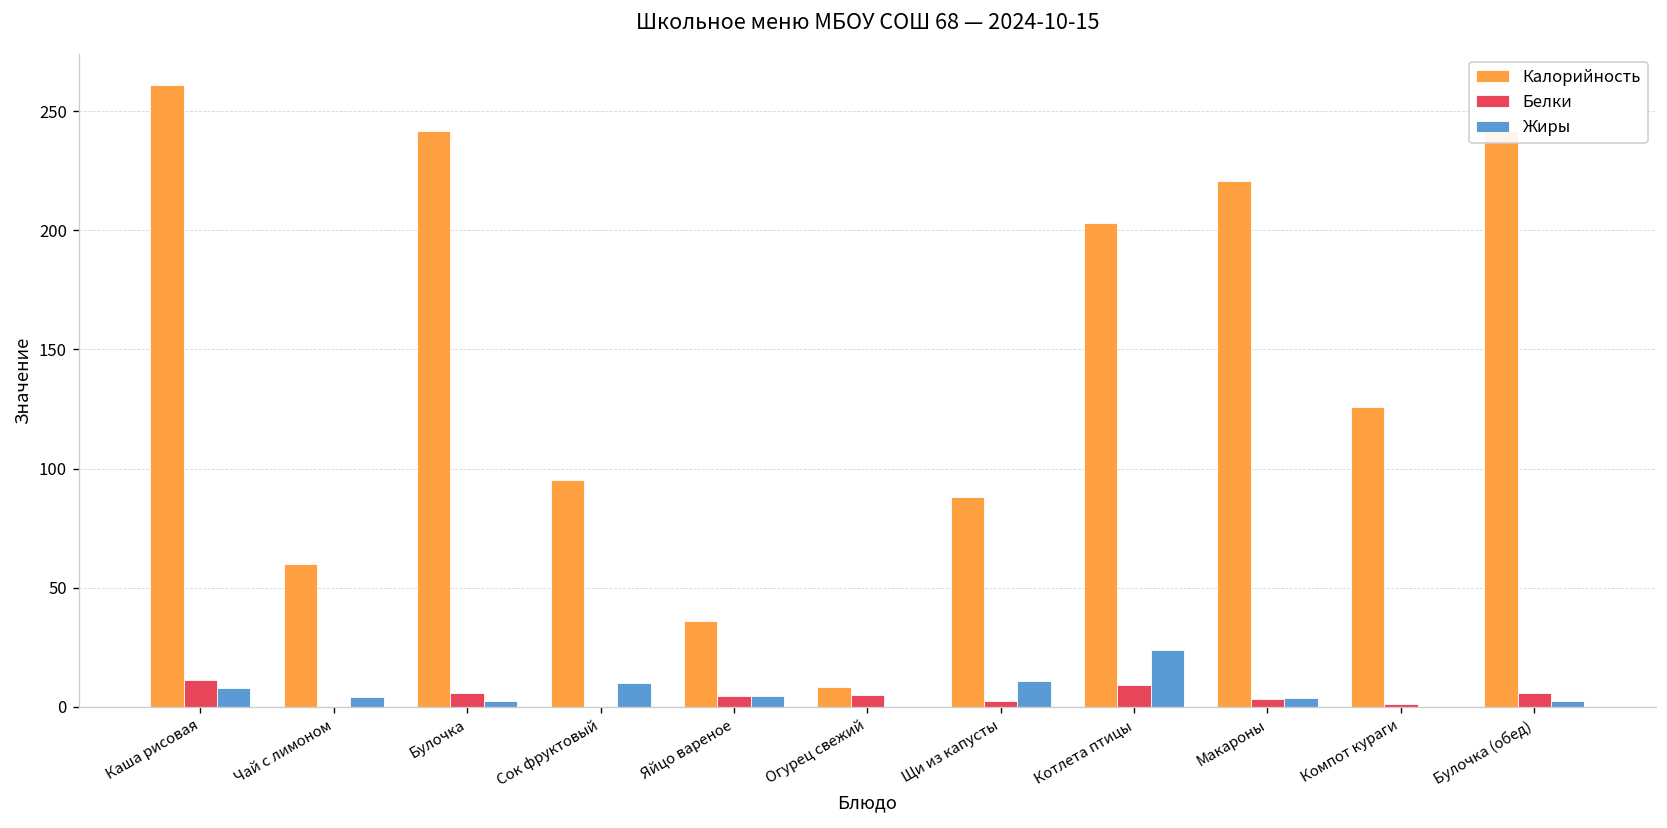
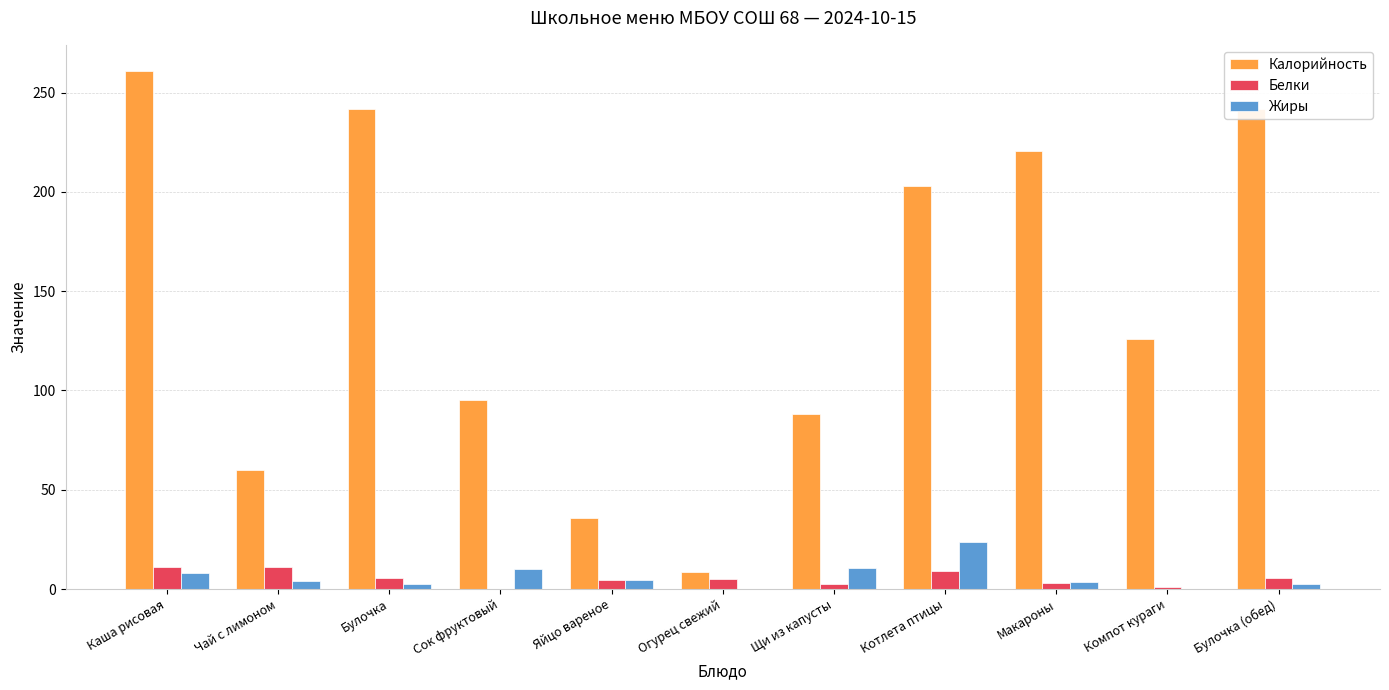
  {
    "Калорийность": {
      "Каша рисовая": 261,
      "Чай с лимоном": 60,
      "Булочка": 242,
      "Сок фруктовый": 95,
      "Яйцо вареное": 36,
      "Огурец свежий": 9,
      "Щи из капусты": 88,
      "Котлета птицы": 203,
      "Макароны": 221,
      "Компот кураги": 126
    },
    "Белки": {
      "Каша рисовая": 11,
-     "Чай с лимоном": 0,
+     "Чай с лимоном": 11,
      "Булочка": 6,
      "Сок фруктовый": 0,
      "Яйцо вареное": 4,
      "Огурец свежий": 5,
      "Щи из капусты": 3,
      "Котлета птицы": 9,
      "Макароны": 3,
      "Булочка (обед)": 6
    },
    "Жиры": {
      "Каша рисовая": 8,
      "Чай с лимоном": 4,
      "Булочка": 2,
      "Сок фруктовый": 10,
      "Яйцо вареное": 5,
      "Щи из капусты": 11,
      "Котлета птицы": 24,
      "Макароны": 4,
      "Компот кураги": 0,
      "Булочка (обед)": 2
    }
  }
